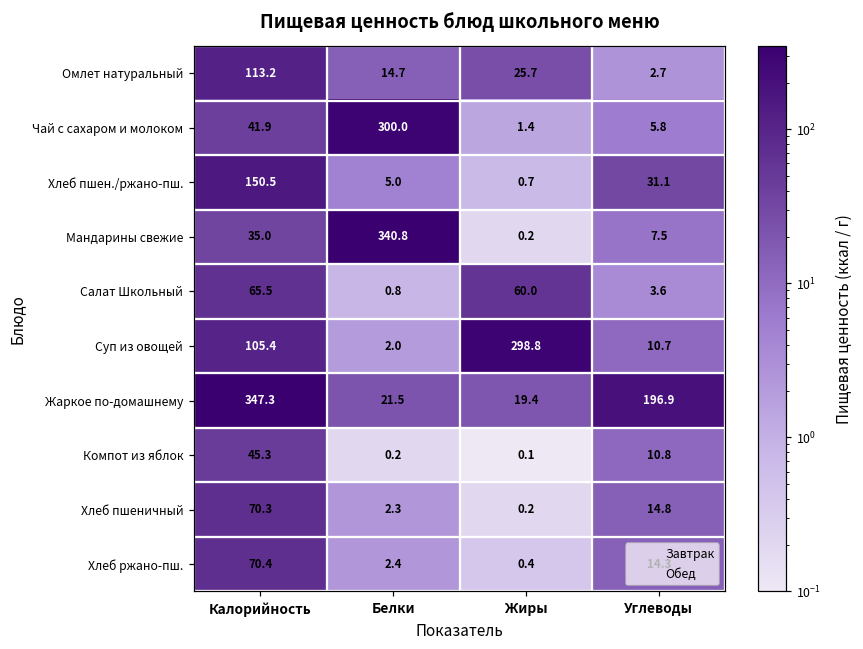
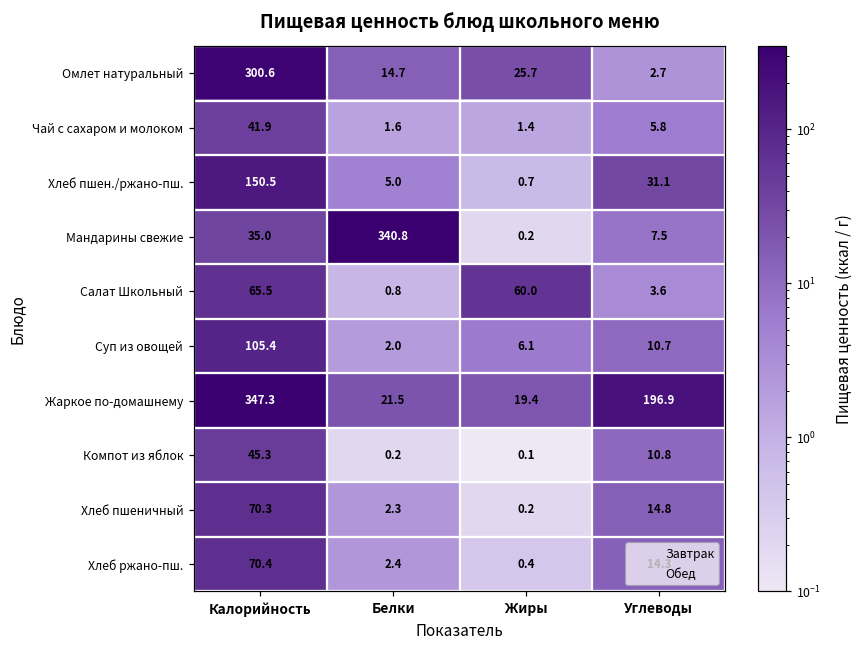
  {
    "Омлет натуральный": {
-     "Калорийность": 113.2,
+     "Калорийность": 300.6,
      "Белки": 14.7,
      "Жиры": 25.7,
      "Углеводы": 2.7
    },
    "Чай с сахаром и молоком": {
      "Калорийность": 41.9,
-     "Белки": 300.0,
+     "Белки": 1.6,
      "Жиры": 1.4,
      "Углеводы": 5.8
    },
    "Хлеб пшен./ржано-пш.": {
      "Калорийность": 150.5,
      "Белки": 5.0,
      "Жиры": 0.7,
      "Углеводы": 31.1
    },
    "Мандарины свежие": {
      "Калорийность": 35.0,
      "Белки": 340.8,
      "Жиры": 0.2,
      "Углеводы": 7.5
    },
    "Салат Школьный": {
      "Калорийность": 65.5,
      "Белки": 0.8,
      "Жиры": 60.0,
      "Углеводы": 3.6
    },
    "Суп из овощей": {
      "Калорийность": 105.4,
      "Белки": 2.0,
-     "Жиры": 298.8,
+     "Жиры": 6.1,
      "Углеводы": 10.7
    },
    "Жаркое по-домашнему": {
      "Калорийность": 347.3,
      "Белки": 21.5,
      "Жиры": 19.4,
      "Углеводы": 196.9
    },
    "Компот из яблок": {
      "Калорийность": 45.3,
      "Белки": 0.2,
      "Жиры": 0.1,
      "Углеводы": 10.8
    },
    "Хлеб пшеничный": {
      "Калорийность": 70.3,
      "Белки": 2.3,
      "Жиры": 0.2,
      "Углеводы": 14.8
    },
    "Хлеб ржано-пш.": {
      "Калорийность": 70.4,
      "Белки": 2.4,
      "Жиры": 0.4
    }
  }
